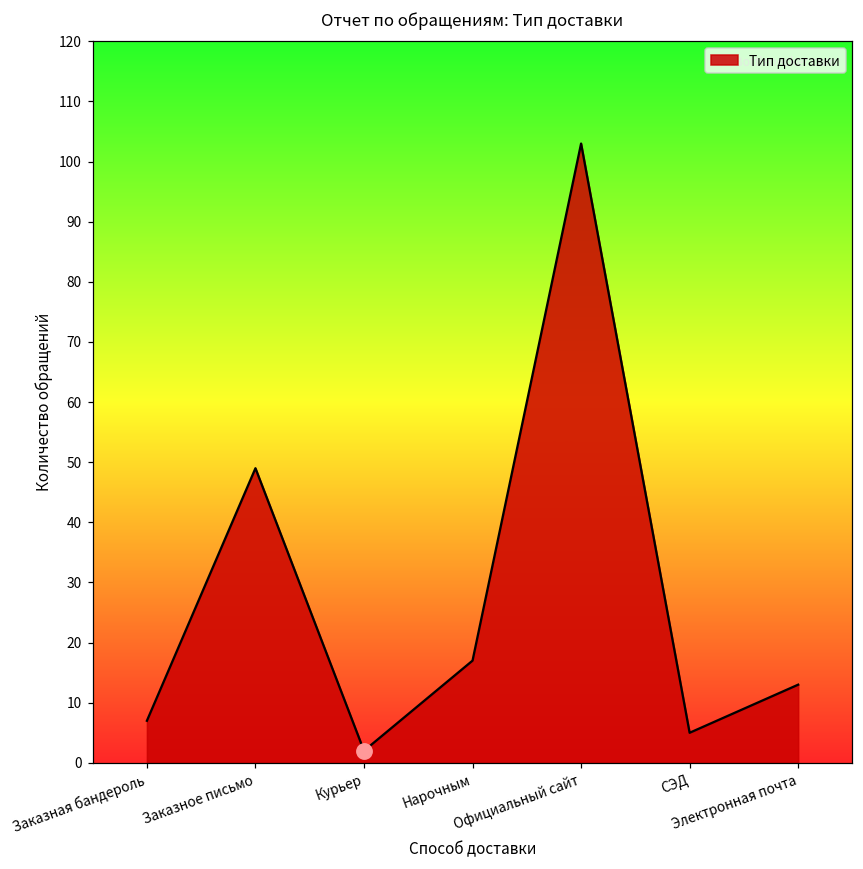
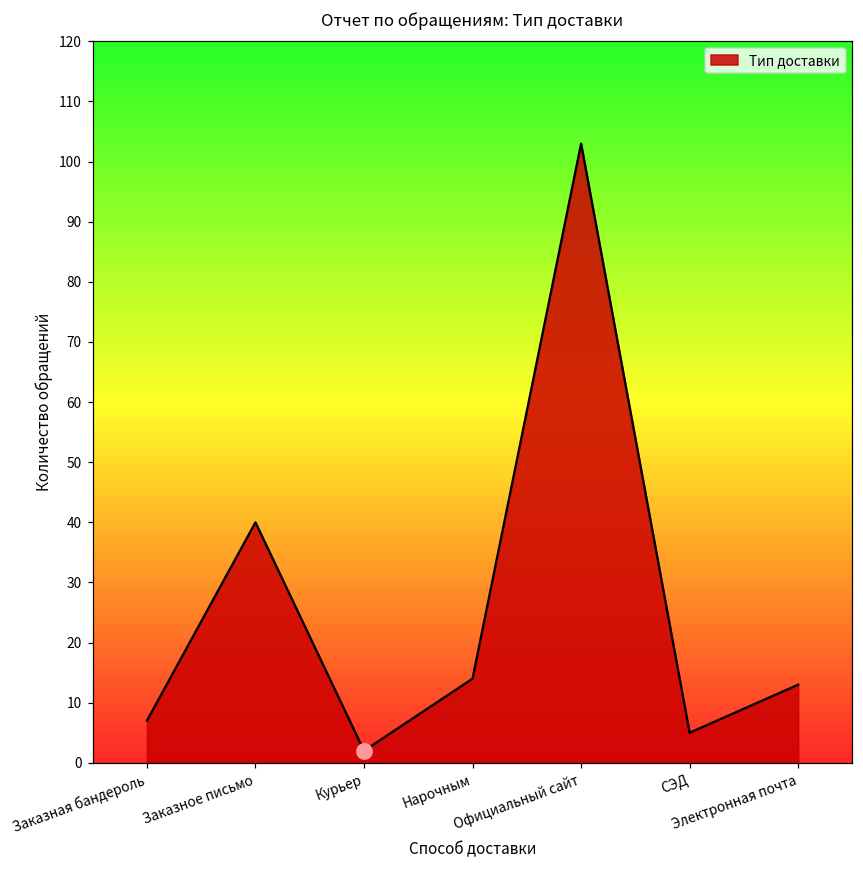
  {
    "Тип доставки": {
      "Заказная бандероль": 7,
-     "Заказное письмо": 49,
-     "Нарочным": 17,
+     "Заказное письмо": 40,
+     "Нарочным": 14,
      "Официальный сайт": 103,
      "СЭД": 5,
      "Электронная почта": 13
    }
  }
